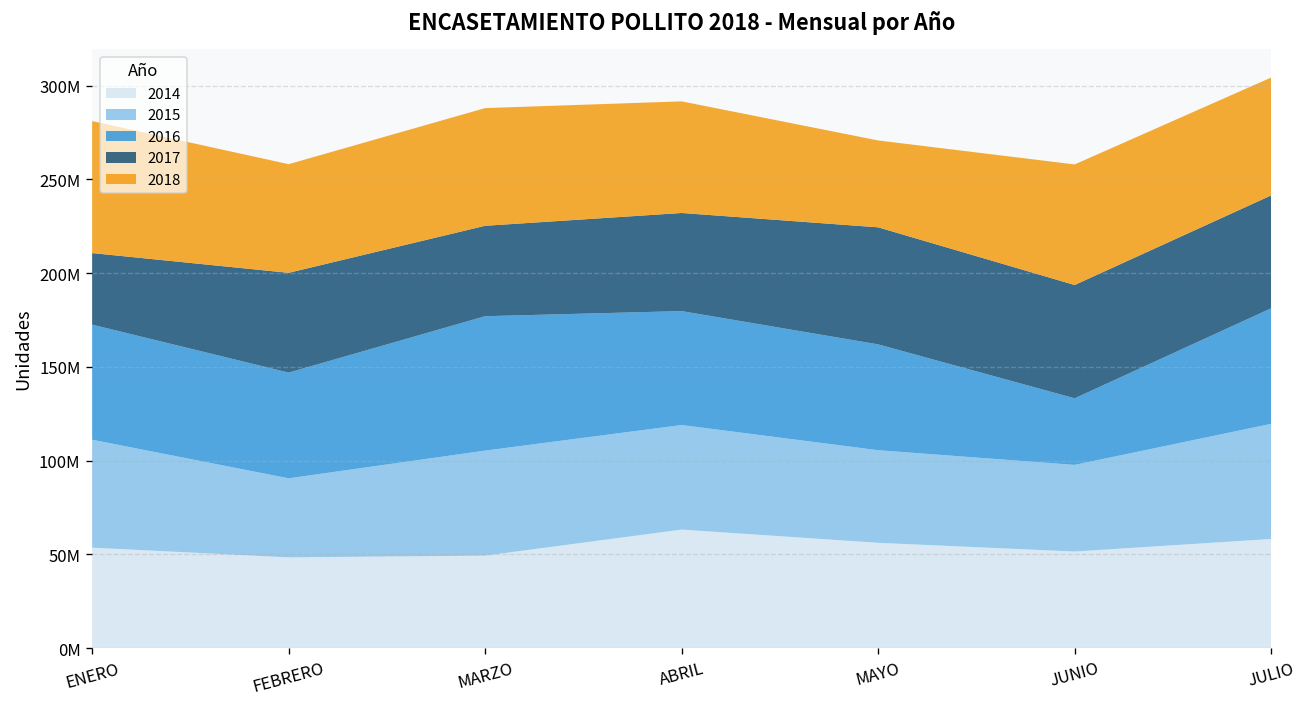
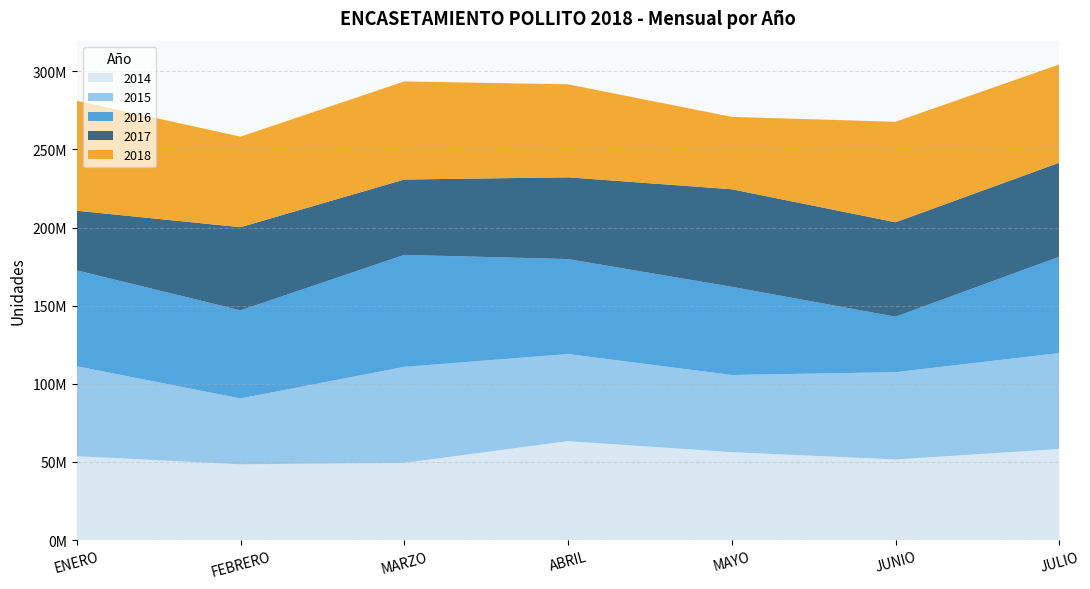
  {
    "2014": {
      "ENERO": 54000000,
      "FEBRERO": 48000000,
      "MARZO": 49000000,
      "ABRIL": 63000000,
      "MAYO": 56000000,
      "JUNIO": 52000000,
      "JULIO": 58000000
    },
    "2015": {
      "ENERO": 58000000,
      "FEBRERO": 42000000,
-     "MARZO": 56000000,
+     "MARZO": 61000000,
      "ABRIL": 56000000,
      "MAYO": 49000000,
-     "JUNIO": 46000000,
+     "JUNIO": 56000000,
      "JULIO": 61000000
    },
    "2016": {
      "ENERO": 61000000,
      "FEBRERO": 56000000,
      "MARZO": 72000000,
      "ABRIL": 61000000,
      "MAYO": 56000000,
      "JUNIO": 36000000,
      "JULIO": 62000000
    },
    "2017": {
      "ENERO": 38000000,
      "FEBRERO": 53000000,
      "MARZO": 48000000,
      "ABRIL": 52000000,
      "MAYO": 62000000,
      "JUNIO": 60000000,
      "JULIO": 60000000
    },
    "2018": {
      "ENERO": 70000000,
      "FEBRERO": 58000000,
      "MARZO": 63000000,
      "ABRIL": 60000000,
      "MAYO": 46000000,
      "JUNIO": 64000000,
      "JULIO": 63000000
    }
  }
